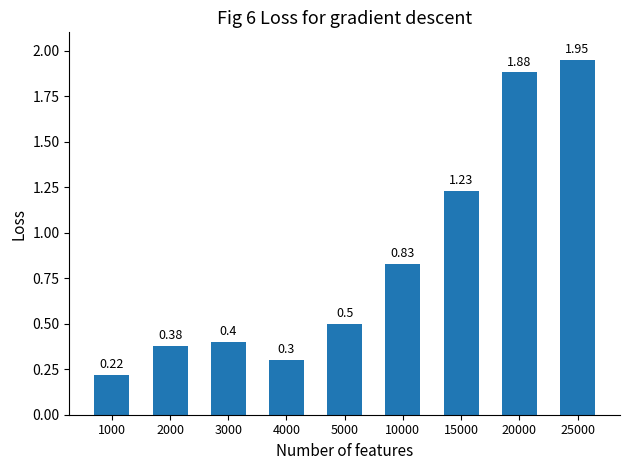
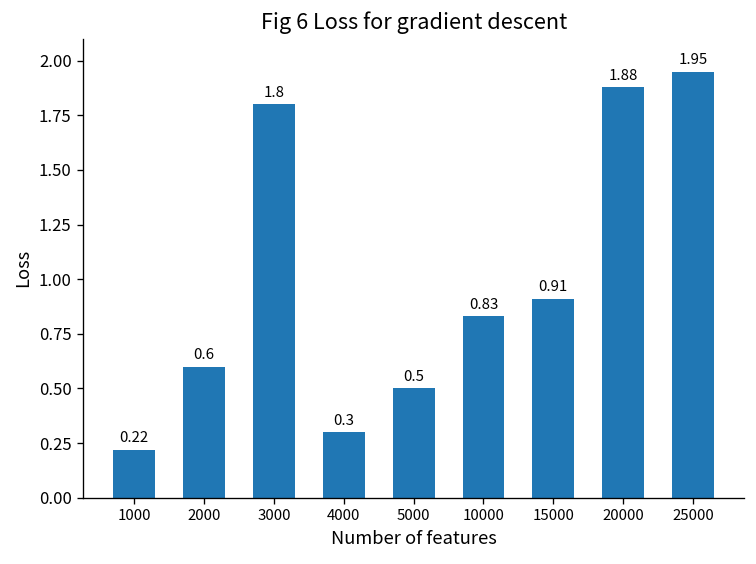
  {
    "1000": 0.22,
-   "2000": 0.38,
-   "3000": 0.4,
+   "2000": 0.6,
+   "3000": 1.8,
    "4000": 0.3,
    "5000": 0.5,
    "10000": 0.83,
-   "15000": 1.23,
+   "15000": 0.91,
    "20000": 1.88,
    "25000": 1.95
  }
